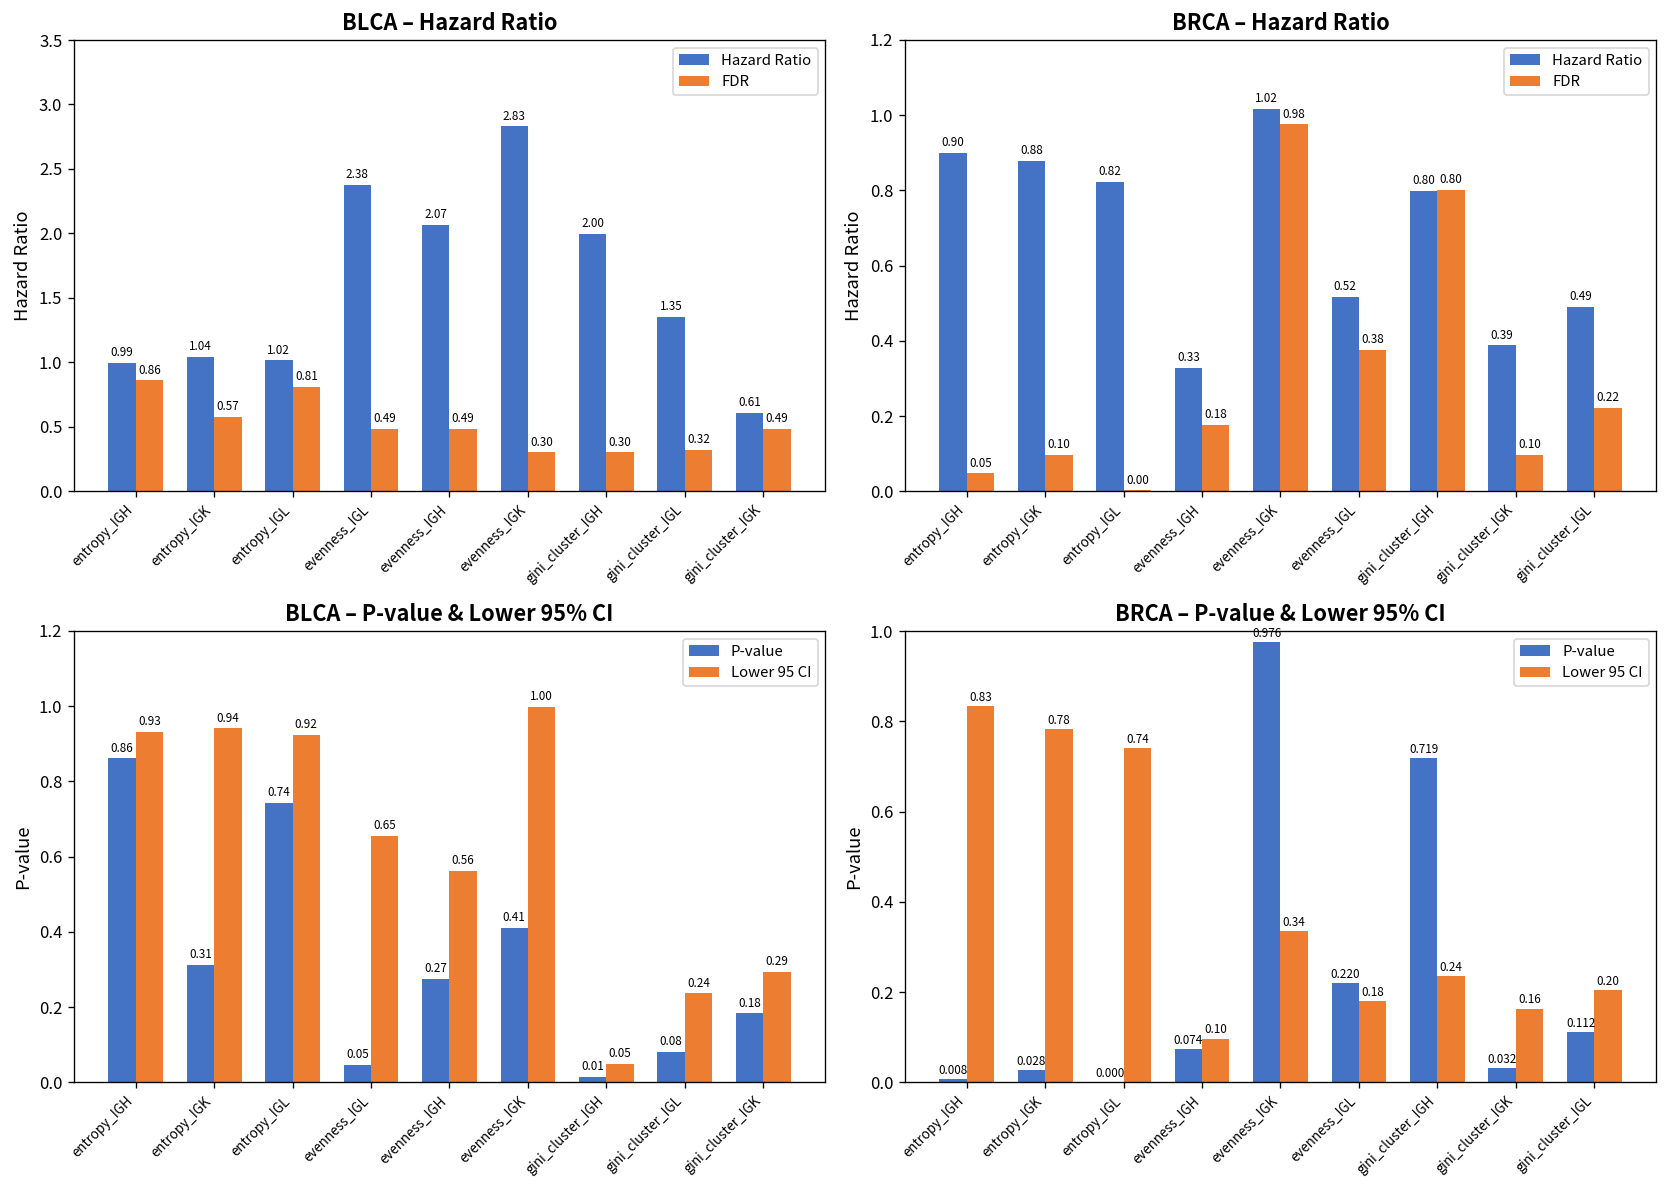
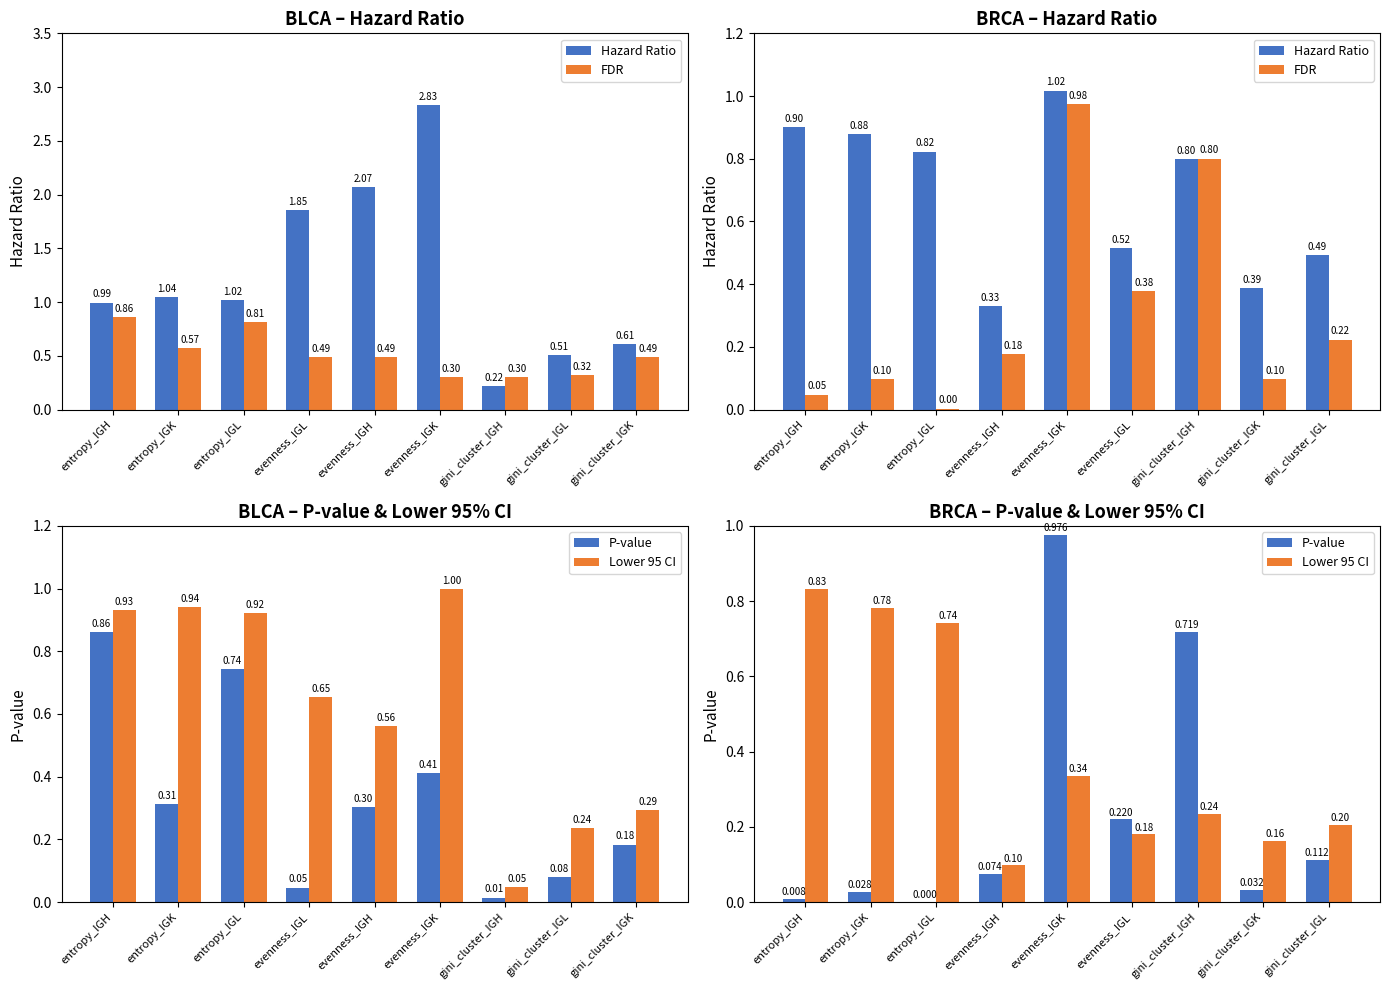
  {
    "BLCA – Hazard Ratio": {
      "Hazard Ratio": {
        "entropy_IGH": 0.99,
        "entropy_IGK": 1.04,
        "entropy_IGL": 1.02,
-       "evenness_IGL": 2.38,
+       "evenness_IGL": 1.85,
        "evenness_IGH": 2.07,
        "evenness_IGK": 2.83,
-       "gini_cluster_IGH": 2.00,
-       "gini_cluster_IGL": 1.35,
+       "gini_cluster_IGH": 0.22,
+       "gini_cluster_IGL": 0.51,
        "gini_cluster_IGK": 0.61
      },
      "FDR": {
        "entropy_IGH": 0.86,
        "entropy_IGK": 0.57,
        "entropy_IGL": 0.81,
        "evenness_IGL": 0.49,
        "evenness_IGH": 0.49,
        "evenness_IGK": 0.30,
        "gini_cluster_IGH": 0.30,
        "gini_cluster_IGL": 0.32,
        "gini_cluster_IGK": 0.49
      }
    },
    "BRCA – Hazard Ratio": {
      "Hazard Ratio": {
        "entropy_IGH": 0.90,
        "entropy_IGK": 0.88,
        "entropy_IGL": 0.82,
        "evenness_IGH": 0.33,
        "evenness_IGK": 1.02,
        "evenness_IGL": 0.52,
        "gini_cluster_IGH": 0.80,
        "gini_cluster_IGK": 0.39,
        "gini_cluster_IGL": 0.49
      },
      "FDR": {
        "entropy_IGH": 0.05,
        "entropy_IGK": 0.10,
        "entropy_IGL": 0.00,
        "evenness_IGH": 0.18,
        "evenness_IGK": 0.98,
        "evenness_IGL": 0.38,
        "gini_cluster_IGH": 0.80,
        "gini_cluster_IGK": 0.10,
        "gini_cluster_IGL": 0.22
      }
    },
    "BLCA – P-value & Lower 95% CI": {
      "P-value": {
        "entropy_IGH": 0.86,
        "entropy_IGK": 0.31,
        "entropy_IGL": 0.74,
        "evenness_IGL": 0.05,
-       "evenness_IGH": 0.27,
+       "evenness_IGH": 0.30,
        "evenness_IGK": 0.41,
        "gini_cluster_IGH": 0.01,
        "gini_cluster_IGL": 0.08,
        "gini_cluster_IGK": 0.18
      },
      "Lower 95 CI": {
        "entropy_IGH": 0.93,
        "entropy_IGK": 0.94,
        "entropy_IGL": 0.92,
        "evenness_IGL": 0.65,
        "evenness_IGH": 0.56,
        "evenness_IGK": 1.00,
        "gini_cluster_IGH": 0.05,
        "gini_cluster_IGL": 0.24,
        "gini_cluster_IGK": 0.29
      }
    },
    "BRCA – P-value & Lower 95% CI": {
      "P-value": {
        "entropy_IGH": 0.008,
        "entropy_IGK": 0.028,
        "entropy_IGL": 0.000,
        "evenness_IGH": 0.074,
        "evenness_IGK": 0.976,
        "evenness_IGL": 0.220,
        "gini_cluster_IGH": 0.719,
        "gini_cluster_IGK": 0.032,
        "gini_cluster_IGL": 0.112
      },
      "Lower 95 CI": {
        "entropy_IGH": 0.83,
        "entropy_IGK": 0.78,
        "entropy_IGL": 0.74,
        "evenness_IGH": 0.10,
        "evenness_IGK": 0.34,
        "evenness_IGL": 0.18,
        "gini_cluster_IGH": 0.24,
        "gini_cluster_IGK": 0.16,
        "gini_cluster_IGL": 0.20
      }
    }
  }
